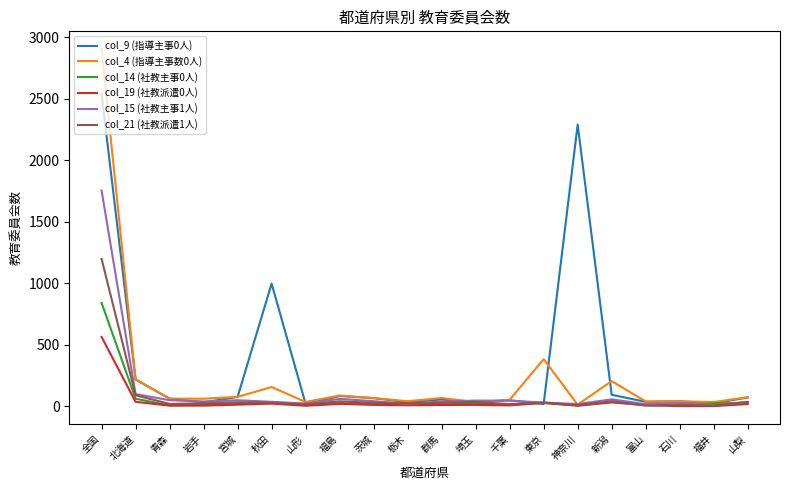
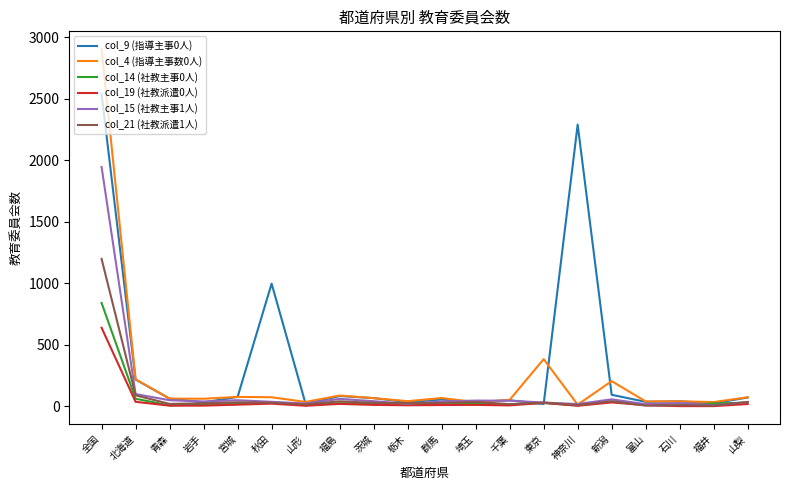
  {
    "col_9 (指導主事0人)": {
      "秋田": 1000,
      "神奈川": 2290,
      "新潟": 90
    },
    "col_4 (指導主事数0人)": {
      "岩手": 60,
-     "秋田": 160,
+     "秋田": 70,
      "東京": 380,
      "新潟": 200
    },
    "col_14 (社教主事0人)": {
      "全国": 840,
      "北海道": 60
    },
    "col_19 (社教派遣0人)": {
-     "全国": 560,
+     "全国": 640,
      "北海道": 40
    },
    "col_15 (社教主事1人)": {
-     "全国": 1750
+     "全国": 1940
    },
    "col_21 (社教派遣1人)": {
      "全国": 1200
    }
  }
